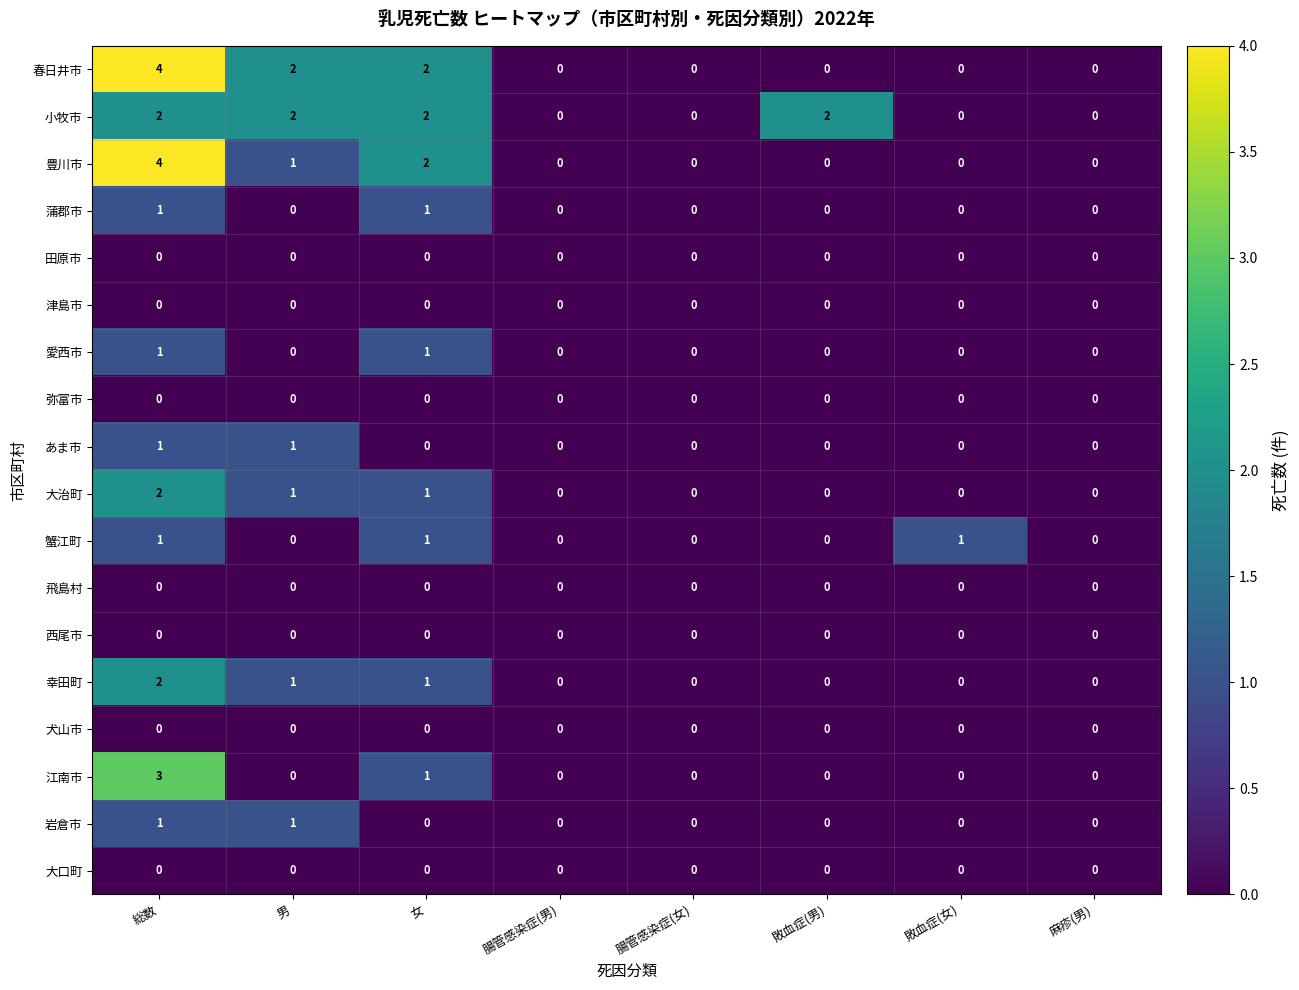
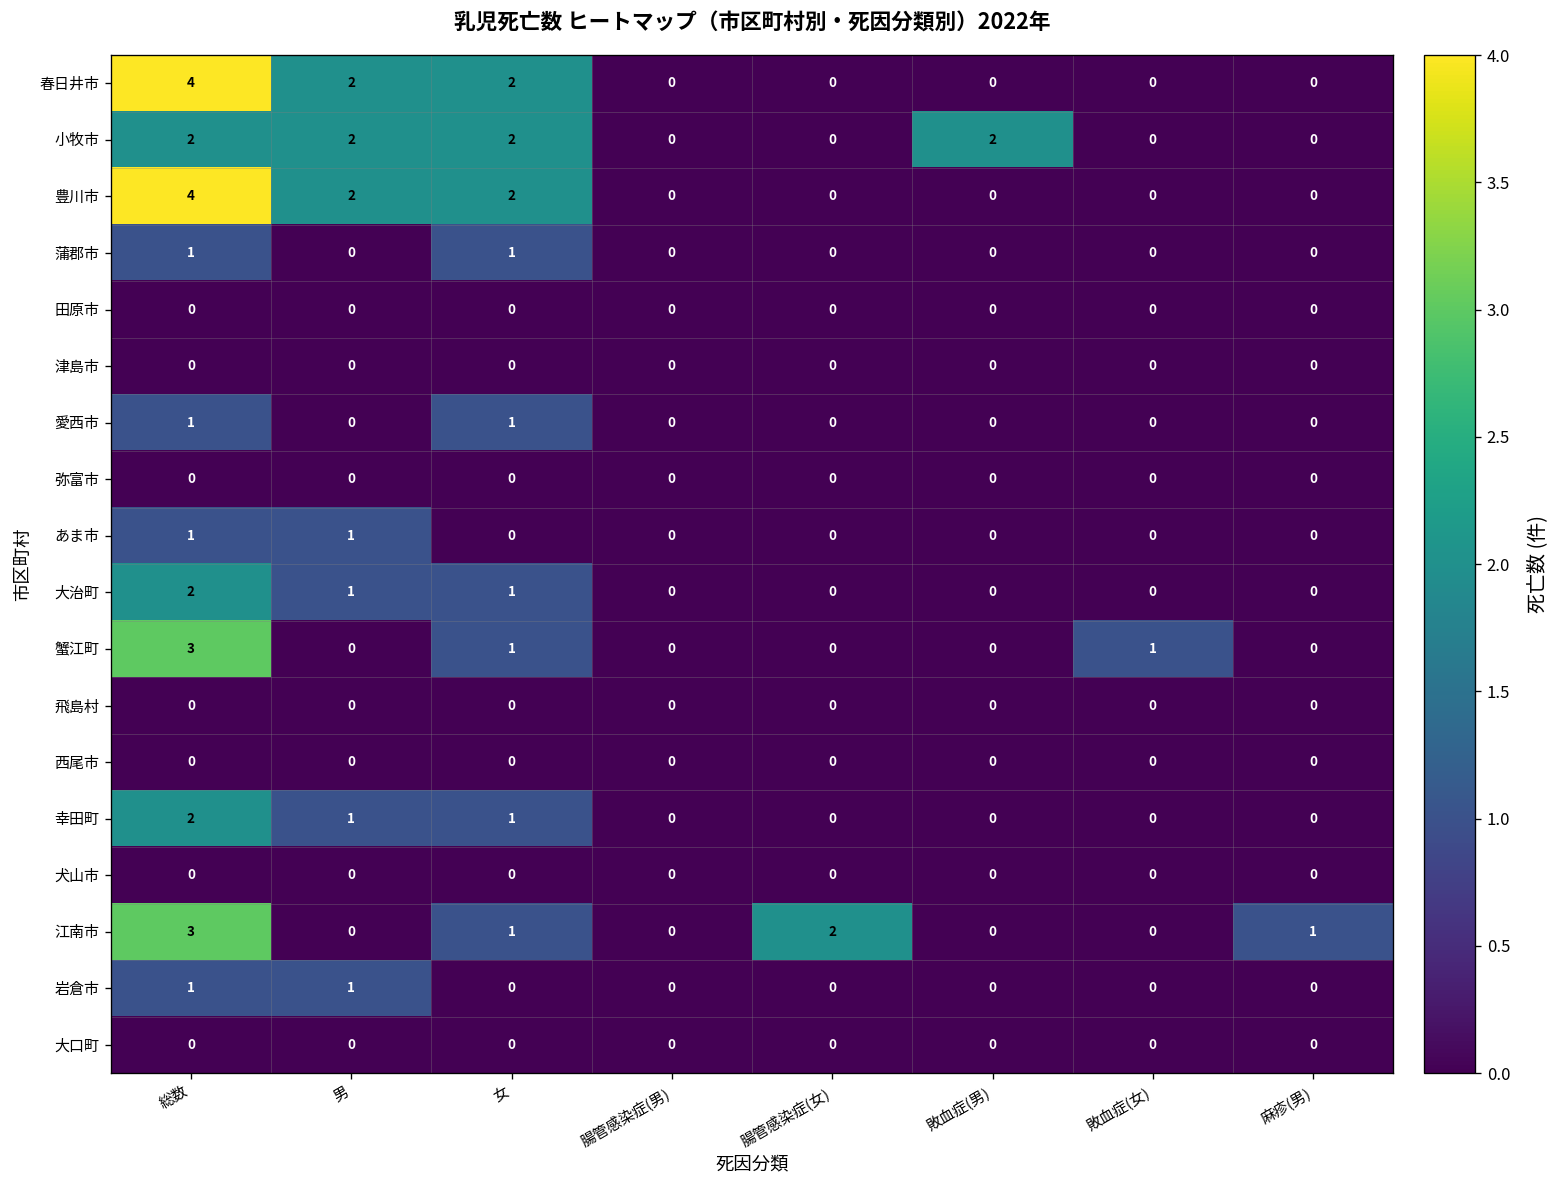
  {
    "春日井市": {
      "総数": 4,
      "男": 2,
      "女": 2,
      "腸管感染症(男)": 0,
      "腸管感染症(女)": 0,
      "敗血症(男)": 0,
      "敗血症(女)": 0,
      "麻疹(男)": 0
    },
    "小牧市": {
      "総数": 2,
      "男": 2,
      "女": 2,
      "腸管感染症(男)": 0,
      "腸管感染症(女)": 0,
      "敗血症(男)": 2,
      "敗血症(女)": 0,
      "麻疹(男)": 0
    },
    "豊川市": {
      "総数": 4,
-     "男": 1,
+     "男": 2,
      "女": 2,
      "腸管感染症(男)": 0,
      "腸管感染症(女)": 0,
      "敗血症(男)": 0,
      "敗血症(女)": 0,
      "麻疹(男)": 0
    },
    "蒲郡市": {
      "総数": 1,
      "男": 0,
      "女": 1,
      "腸管感染症(男)": 0,
      "腸管感染症(女)": 0,
      "敗血症(男)": 0,
      "敗血症(女)": 0,
      "麻疹(男)": 0
    },
    "田原市": {
      "総数": 0,
      "男": 0,
      "女": 0,
      "腸管感染症(男)": 0,
      "腸管感染症(女)": 0,
      "敗血症(男)": 0,
      "敗血症(女)": 0,
      "麻疹(男)": 0
    },
    "津島市": {
      "総数": 0,
      "男": 0,
      "女": 0,
      "腸管感染症(男)": 0,
      "腸管感染症(女)": 0,
      "敗血症(男)": 0,
      "敗血症(女)": 0,
      "麻疹(男)": 0
    },
    "愛西市": {
      "総数": 1,
      "男": 0,
      "女": 1,
      "腸管感染症(男)": 0,
      "腸管感染症(女)": 0,
      "敗血症(男)": 0,
      "敗血症(女)": 0,
      "麻疹(男)": 0
    },
    "弥富市": {
      "総数": 0,
      "男": 0,
      "女": 0,
      "腸管感染症(男)": 0,
      "腸管感染症(女)": 0,
      "敗血症(男)": 0,
      "敗血症(女)": 0,
      "麻疹(男)": 0
    },
    "あま市": {
      "総数": 1,
      "男": 1,
      "女": 0,
      "腸管感染症(男)": 0,
      "腸管感染症(女)": 0,
      "敗血症(男)": 0,
      "敗血症(女)": 0,
      "麻疹(男)": 0
    },
    "大治町": {
      "総数": 2,
      "男": 1,
      "女": 1,
      "腸管感染症(男)": 0,
      "腸管感染症(女)": 0,
      "敗血症(男)": 0,
      "敗血症(女)": 0,
      "麻疹(男)": 0
    },
    "蟹江町": {
-     "総数": 1,
+     "総数": 3,
      "男": 0,
      "女": 1,
      "腸管感染症(男)": 0,
      "腸管感染症(女)": 0,
      "敗血症(男)": 0,
      "敗血症(女)": 1,
      "麻疹(男)": 0
    },
    "飛島村": {
      "総数": 0,
      "男": 0,
      "女": 0,
      "腸管感染症(男)": 0,
      "腸管感染症(女)": 0,
      "敗血症(男)": 0,
      "敗血症(女)": 0,
      "麻疹(男)": 0
    },
    "西尾市": {
      "総数": 0,
      "男": 0,
      "女": 0,
      "腸管感染症(男)": 0,
      "腸管感染症(女)": 0,
      "敗血症(男)": 0,
      "敗血症(女)": 0,
      "麻疹(男)": 0
    },
    "幸田町": {
      "総数": 2,
      "男": 1,
      "女": 1,
      "腸管感染症(男)": 0,
      "腸管感染症(女)": 0,
      "敗血症(男)": 0,
      "敗血症(女)": 0,
      "麻疹(男)": 0
    },
    "犬山市": {
      "総数": 0,
      "男": 0,
      "女": 0,
      "腸管感染症(男)": 0,
      "腸管感染症(女)": 0,
      "敗血症(男)": 0,
      "敗血症(女)": 0,
      "麻疹(男)": 0
    },
    "江南市": {
      "総数": 3,
      "男": 0,
      "女": 1,
      "腸管感染症(男)": 0,
-     "腸管感染症(女)": 0,
+     "腸管感染症(女)": 2,
      "敗血症(男)": 0,
      "敗血症(女)": 0,
-     "麻疹(男)": 0
+     "麻疹(男)": 1
    },
    "岩倉市": {
      "総数": 1,
      "男": 1,
      "女": 0,
      "腸管感染症(男)": 0,
      "腸管感染症(女)": 0,
      "敗血症(男)": 0,
      "敗血症(女)": 0,
      "麻疹(男)": 0
    },
    "大口町": {
      "総数": 0,
      "男": 0,
      "女": 0,
      "腸管感染症(男)": 0,
      "腸管感染症(女)": 0,
      "敗血症(男)": 0,
      "敗血症(女)": 0,
      "麻疹(男)": 0
    }
  }
